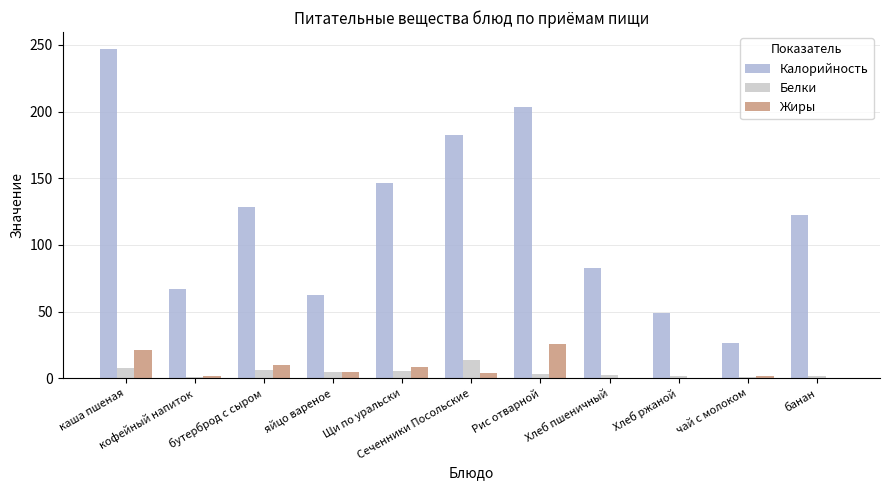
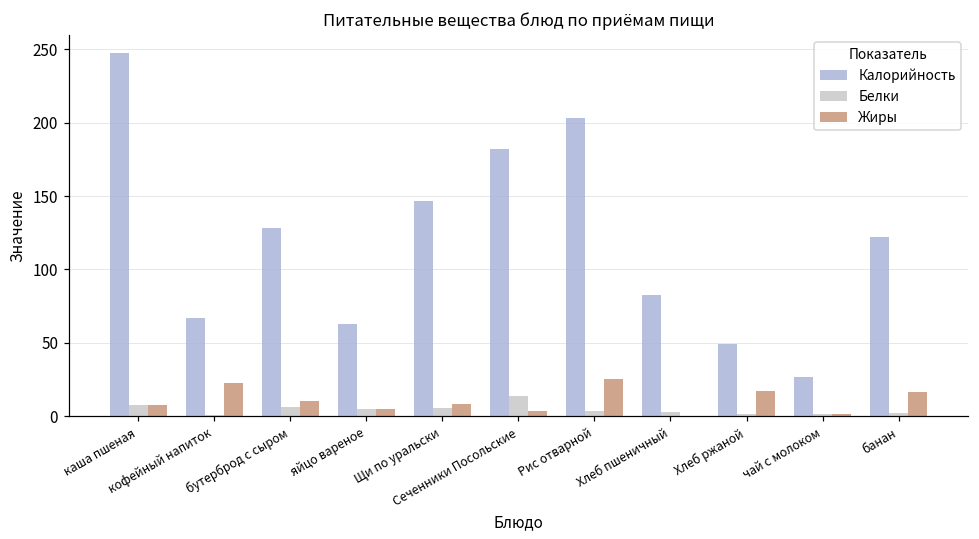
  {
    "Жиры": {
-     "каша пшеная": 22,
-     "кофейный напиток": 2,
+     "каша пшеная": 7,
+     "кофейный напиток": 22,
      "бутерброд с сыром": 10,
      "яйцо вареное": 5,
      "Щи по уральски": 9,
      "Сеченники Посольские": 4,
      "Рис отварной": 25,
-     "Хлеб ржаной": 0,
-     "банан": 1
+     "Хлеб ржаной": 17,
+     "банан": 16
    }
  }
